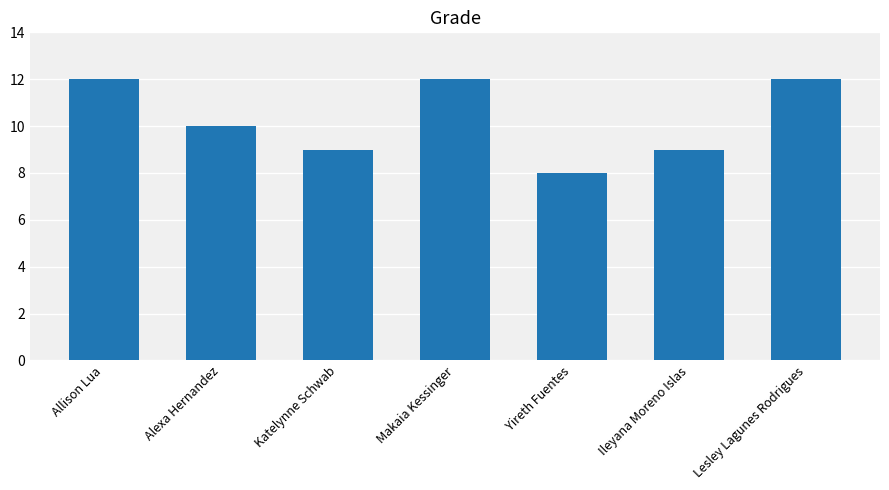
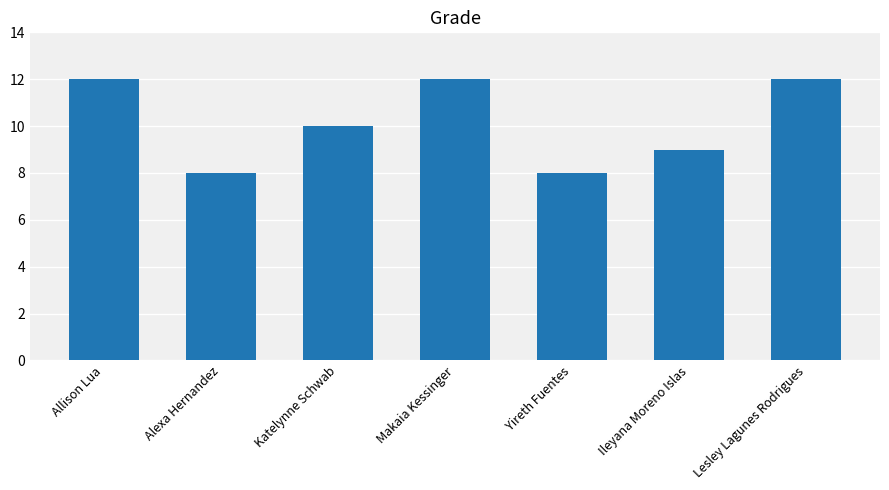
  {
    "Allison Lua": 12,
-   "Alexa Hernandez": 10,
-   "Katelynne Schwab": 9,
+   "Alexa Hernandez": 8,
+   "Katelynne Schwab": 10,
    "Makaia Kessinger": 12,
    "Yireth Fuentes": 8,
    "Ileyana Moreno Islas": 9,
    "Lesley Lagunes Rodrigues": 12
  }
